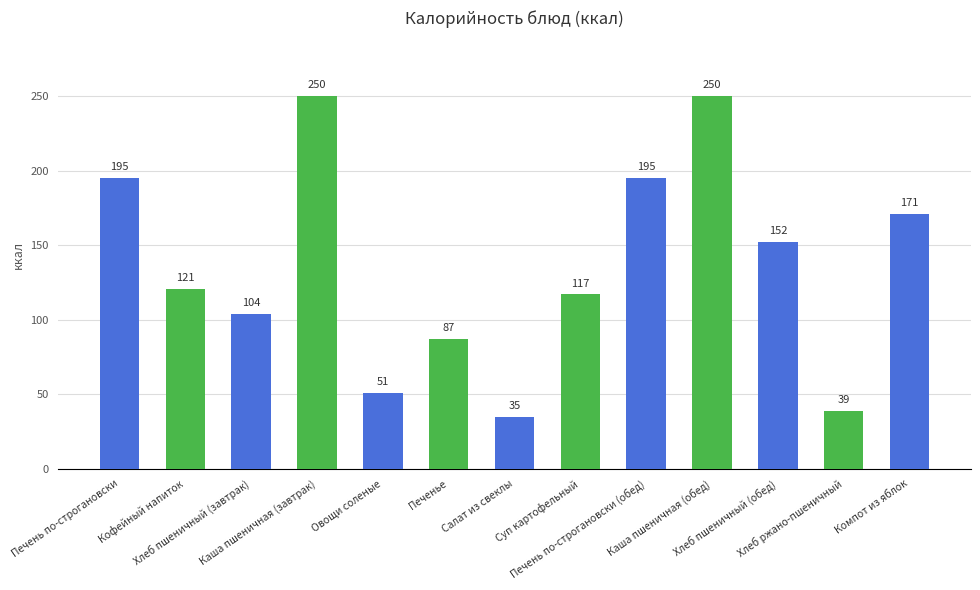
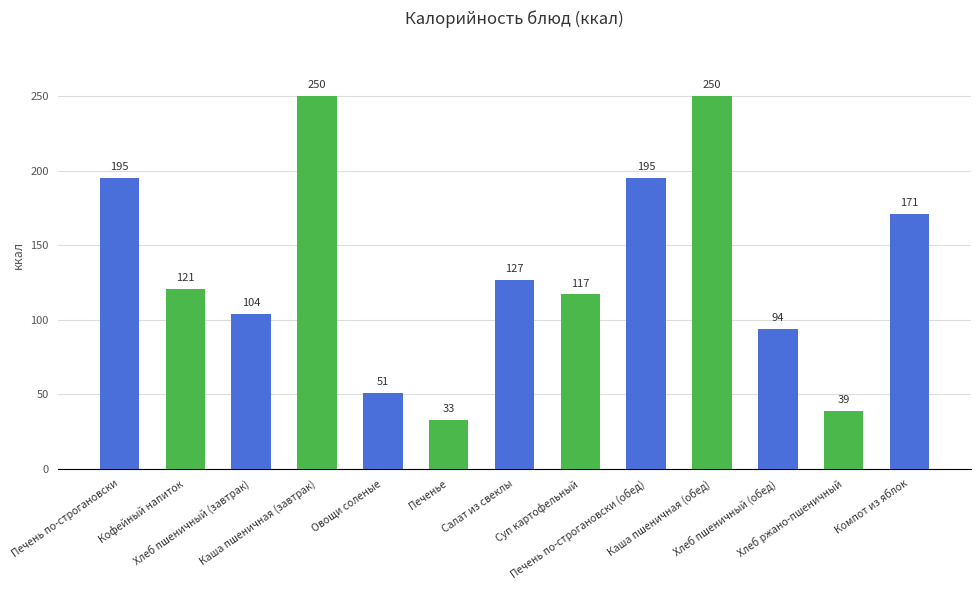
  {
    "Печень по-строгановски": 195,
    "Кофейный напиток": 121,
    "Хлеб пшеничный (завтрак)": 104,
    "Каша пшеничная (завтрак)": 250,
    "Овощи соленые": 51,
-   "Печенье": 87,
-   "Салат из свеклы": 35,
+   "Печенье": 33,
+   "Салат из свеклы": 127,
    "Суп картофельный": 117,
    "Печень по-строгановски (обед)": 195,
    "Каша пшеничная (обед)": 250,
-   "Хлеб пшеничный (обед)": 152,
+   "Хлеб пшеничный (обед)": 94,
    "Хлеб ржано-пшеничный": 39,
    "Компот из яблок": 171
  }
